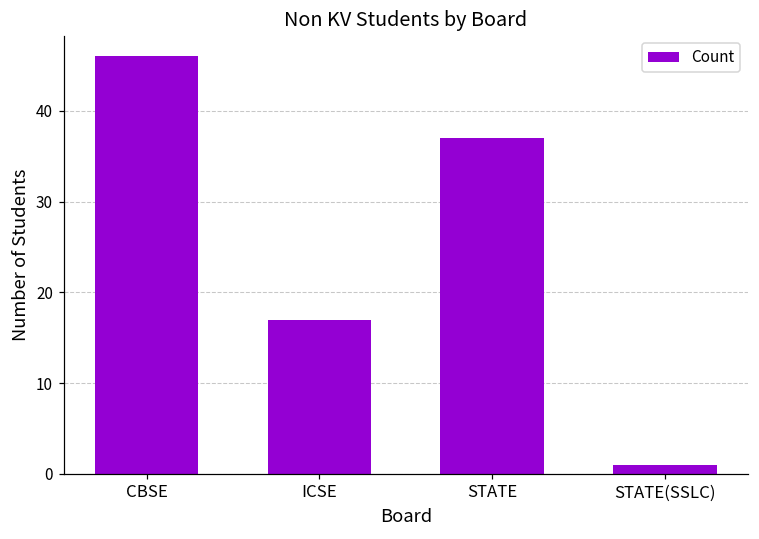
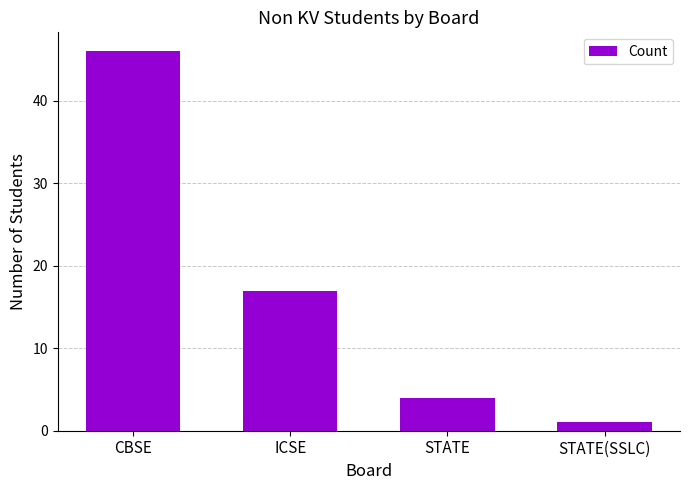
  {
    "CBSE": 46,
    "ICSE": 17,
-   "STATE": 37,
+   "STATE": 4,
    "STATE(SSLC)": 1
  }
